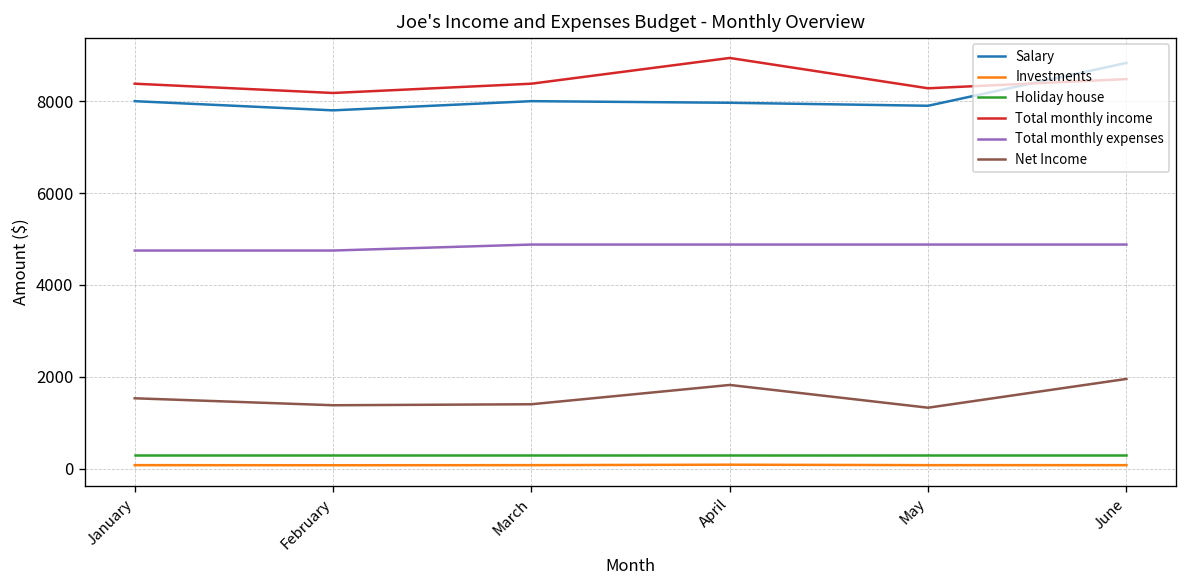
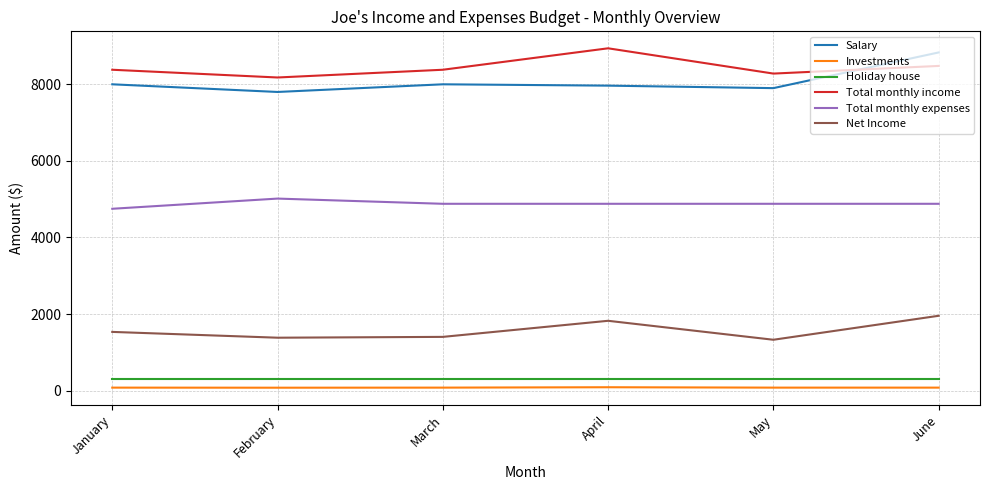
  {
    "Salary": {
      "January": 8000,
      "February": 7800,
      "March": 8000,
      "April": 8000,
      "May": 7900
    },
    "Investments": {
      "January": 100,
      "February": 100,
      "March": 100,
      "April": 100,
      "May": 100,
      "June": 100
    },
    "Holiday house": {
      "January": 300,
      "February": 300,
      "March": 300,
      "April": 300,
      "May": 300,
      "June": 300
    },
    "Total monthly income": {
      "January": 8400,
      "February": 8200,
      "March": 8400,
      "April": 8900,
      "May": 8300
    },
    "Total monthly expenses": {
      "January": 4800,
-     "February": 4800,
+     "February": 5000,
      "March": 4900,
      "April": 4900,
      "May": 4900,
      "June": 4900
    },
    "Net Income": {
      "January": 1500,
      "February": 1400,
      "March": 1400,
      "April": 1800,
      "May": 1300,
      "June": 2000
    }
  }
